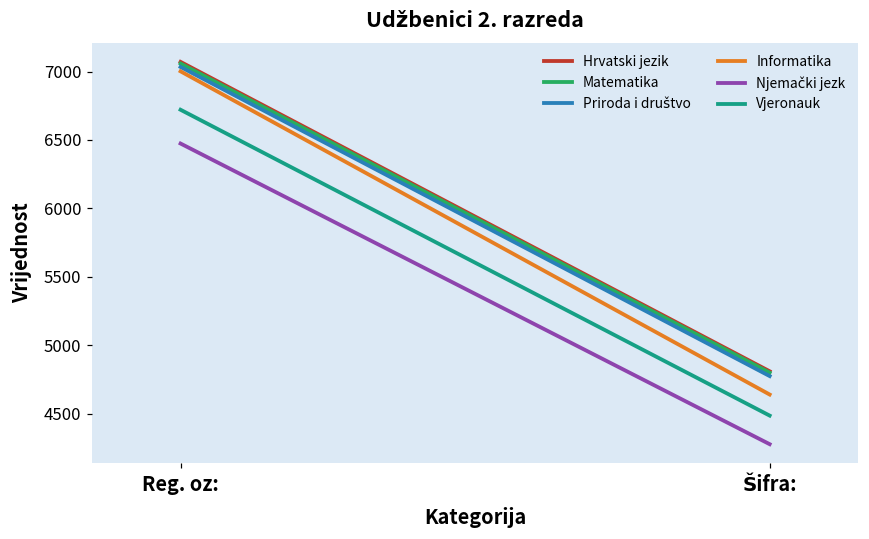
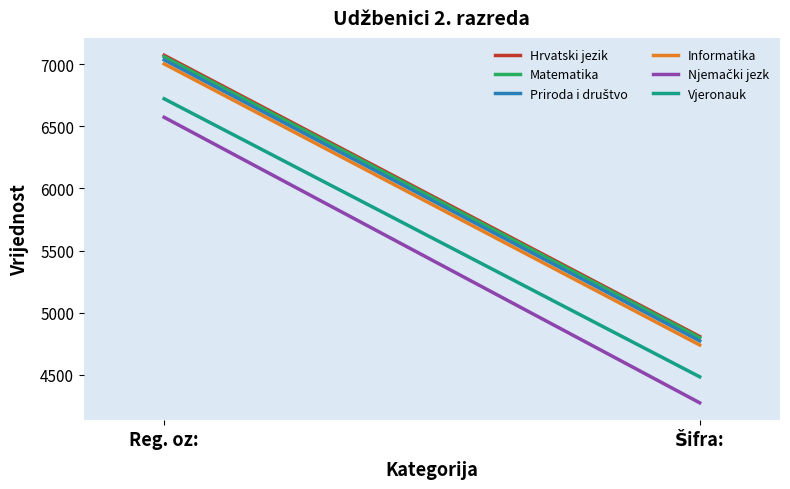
  {
    "Priroda i društvo": {
      "Reg. oz:": 7030,
      "Šifra:": 4770
    },
    "Informatika": {
      "Reg. oz:": 7000,
-     "Šifra:": 4640
+     "Šifra:": 4740
    },
    "Njemački jezk": {
-     "Reg. oz:": 6470,
+     "Reg. oz:": 6570,
      "Šifra:": 4280
    }
  }
